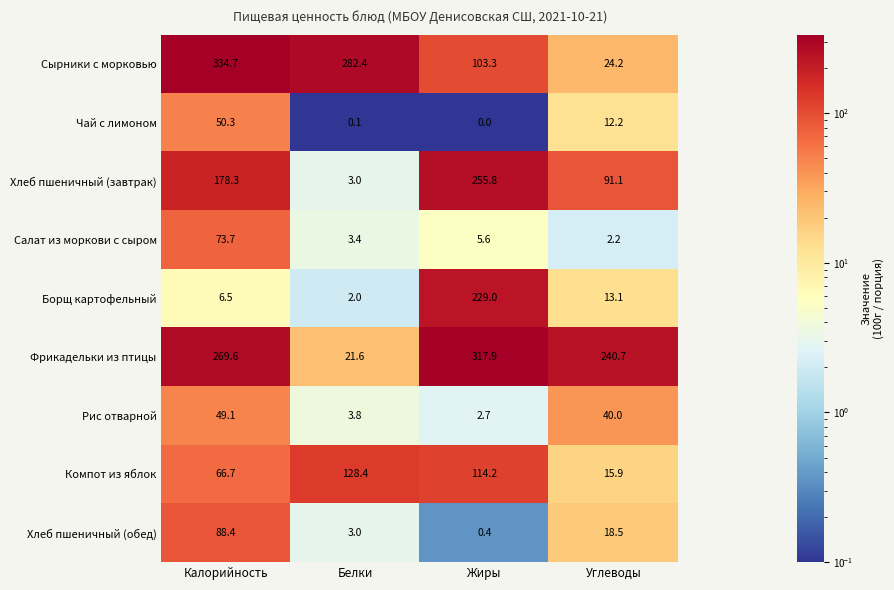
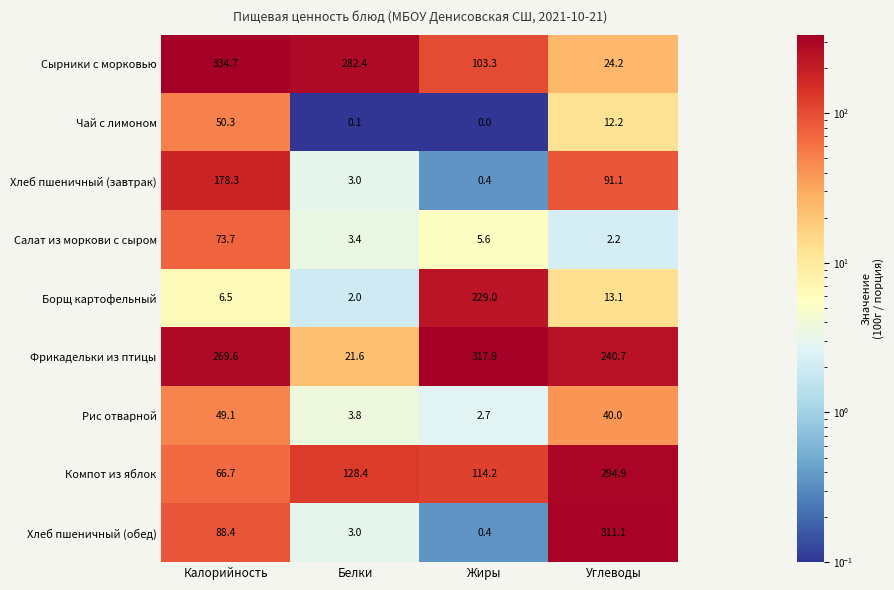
  {
    "Сырники с морковью": {
      "Калорийность": 334.7,
      "Белки": 282.4,
      "Жиры": 103.3,
      "Углеводы": 24.2
    },
    "Чай с лимоном": {
      "Калорийность": 50.3,
      "Белки": 0.1,
      "Жиры": 0.0,
      "Углеводы": 12.2
    },
    "Хлеб пшеничный (завтрак)": {
      "Калорийность": 178.3,
      "Белки": 3.0,
-     "Жиры": 255.8,
+     "Жиры": 0.4,
      "Углеводы": 91.1
    },
    "Салат из моркови с сыром": {
      "Калорийность": 73.7,
      "Белки": 3.4,
      "Жиры": 5.6,
      "Углеводы": 2.2
    },
    "Борщ картофельный": {
      "Калорийность": 6.5,
      "Белки": 2.0,
      "Жиры": 229.0,
      "Углеводы": 13.1
    },
    "Фрикадельки из птицы": {
      "Калорийность": 269.6,
      "Белки": 21.6,
      "Жиры": 317.9,
      "Углеводы": 240.7
    },
    "Рис отварной": {
      "Калорийность": 49.1,
      "Белки": 3.8,
      "Жиры": 2.7,
      "Углеводы": 40.0
    },
    "Компот из яблок": {
      "Калорийность": 66.7,
      "Белки": 128.4,
      "Жиры": 114.2,
-     "Углеводы": 15.9
+     "Углеводы": 294.9
    },
    "Хлеб пшеничный (обед)": {
      "Калорийность": 88.4,
      "Белки": 3.0,
      "Жиры": 0.4,
-     "Углеводы": 18.5
+     "Углеводы": 311.1
    }
  }
